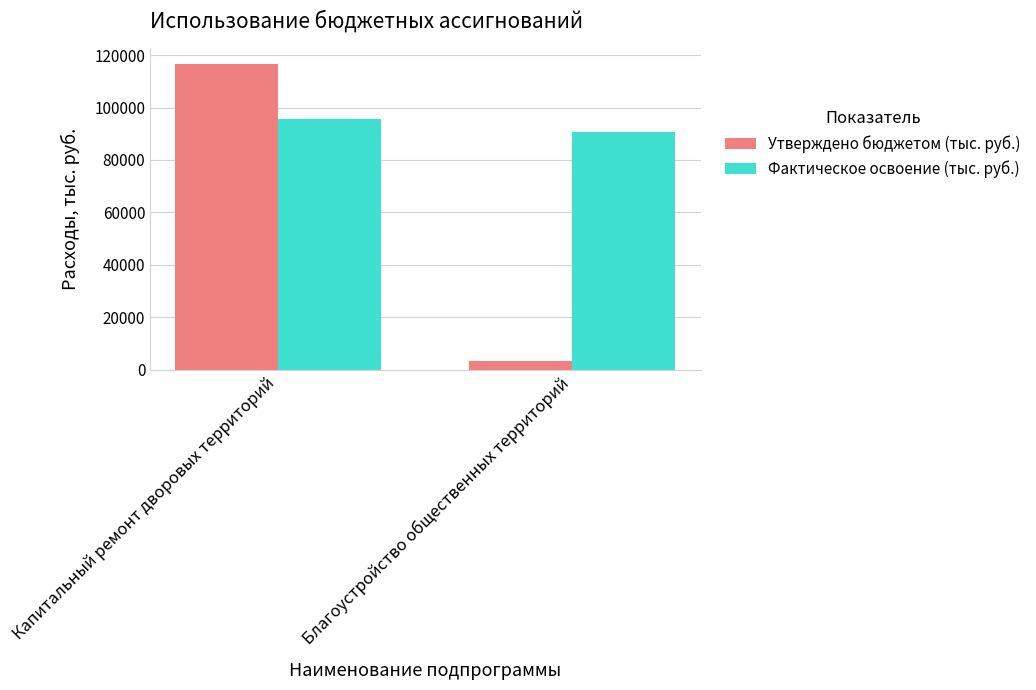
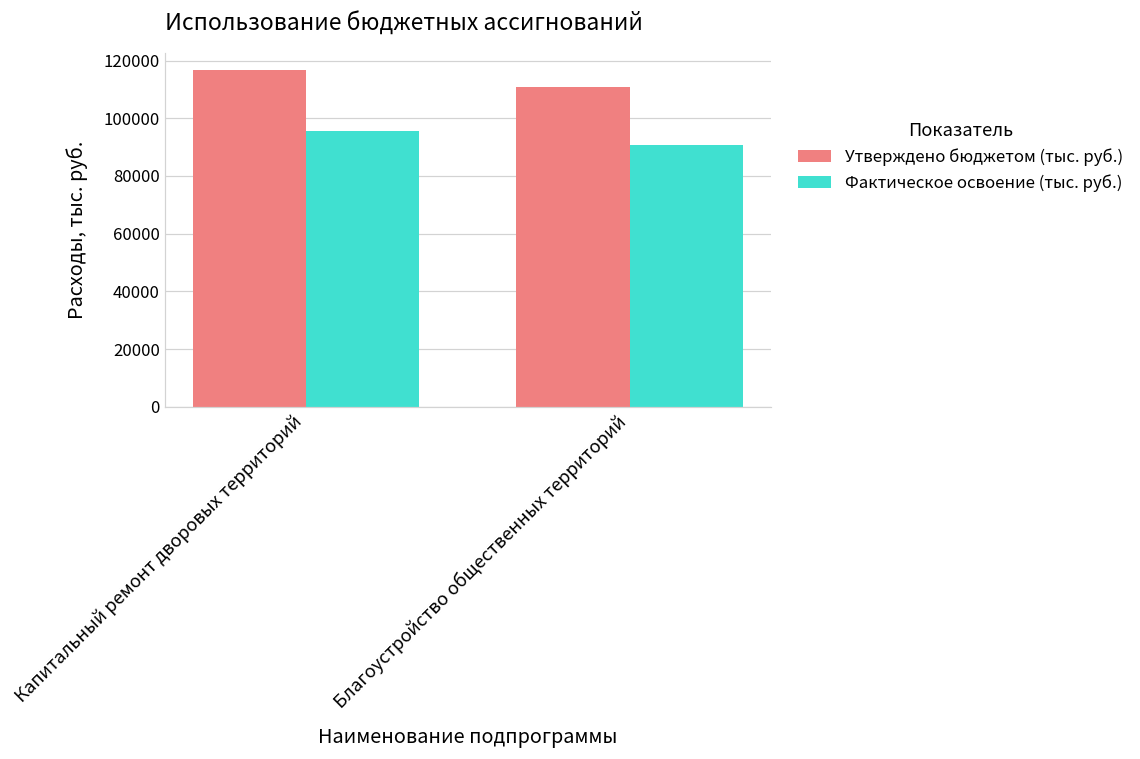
  {
    "Утверждено бюджетом (тыс. руб.)": {
      "Капитальный ремонт дворовых территорий": 117000,
-     "Благоустройство общественных территорий": 4000
+     "Благоустройство общественных территорий": 111000
    },
    "Фактическое освоение (тыс. руб.)": {
      "Капитальный ремонт дворовых территорий": 96000,
      "Благоустройство общественных территорий": 91000
    }
  }
